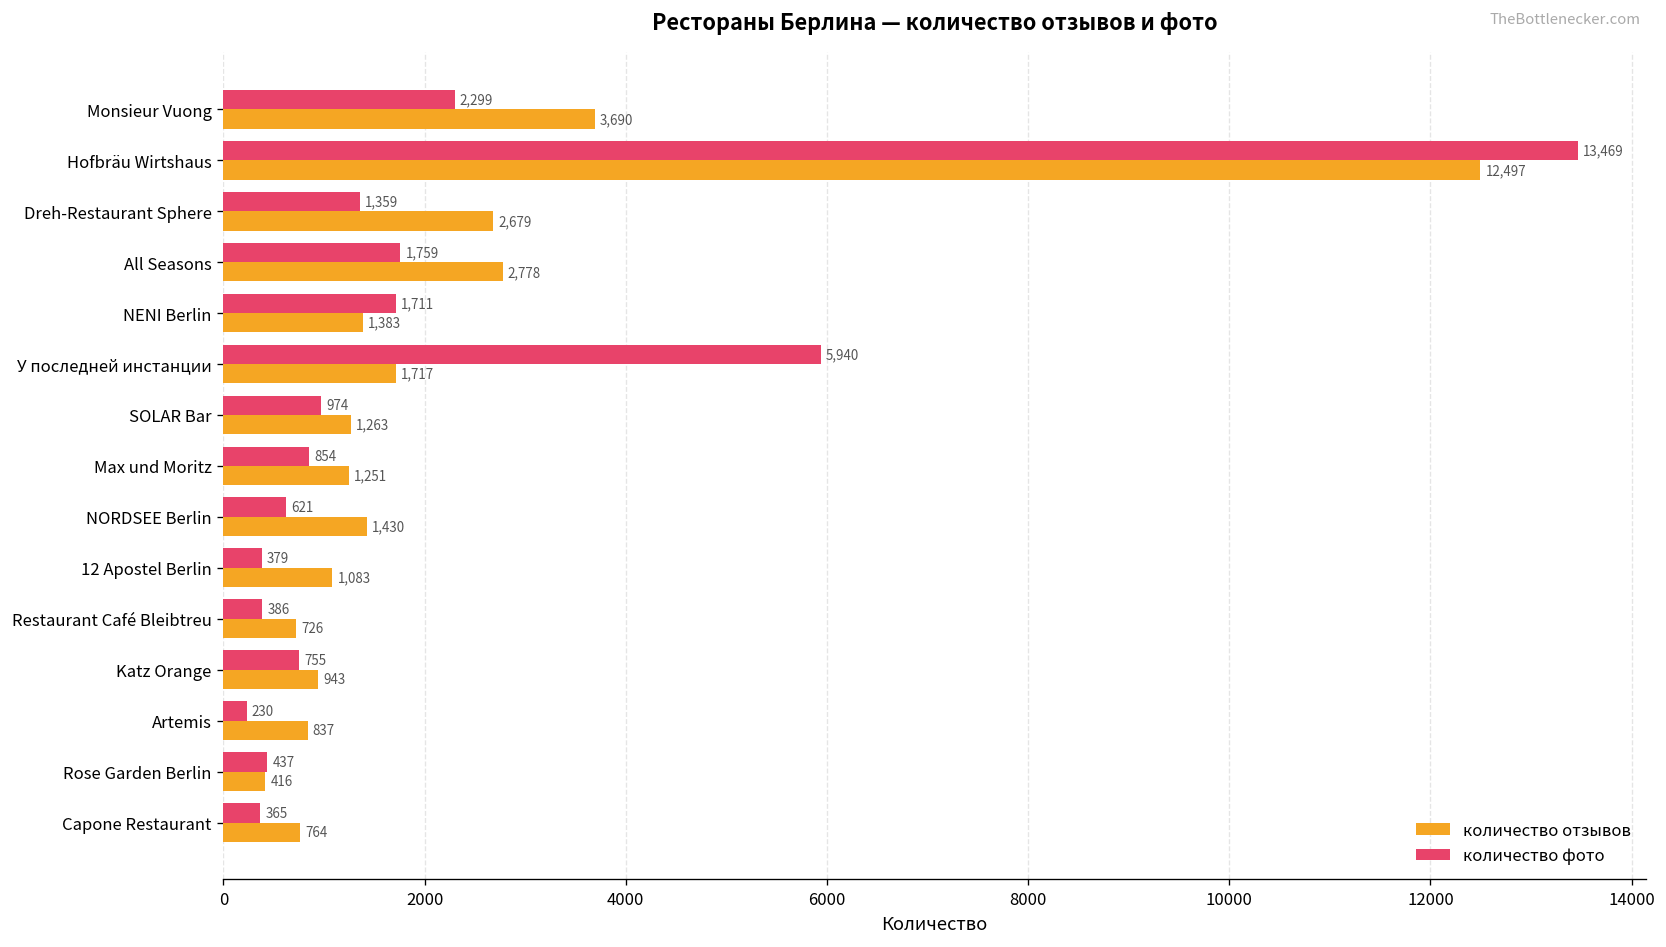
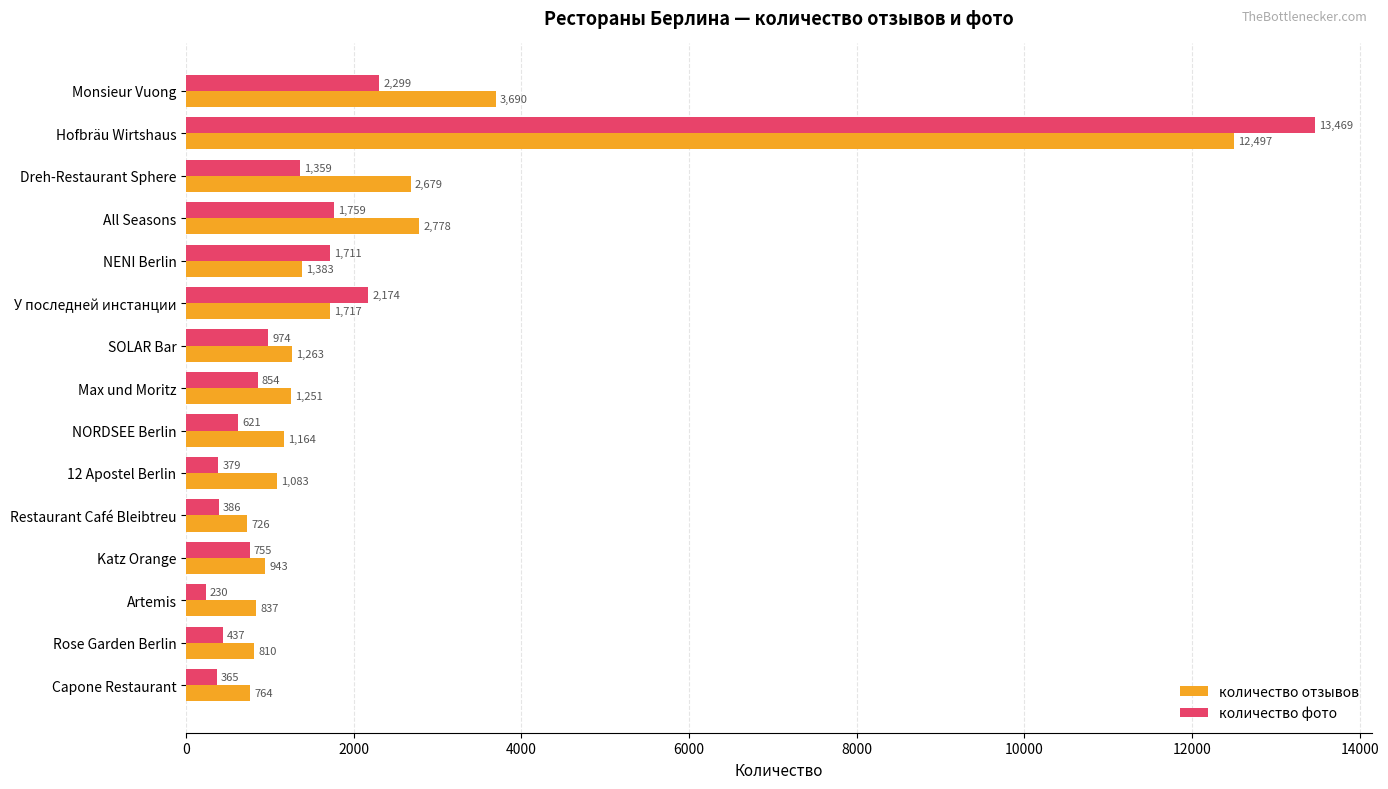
  {
    "количество отзывов": {
      "Monsieur Vuong": "3,690",
      "Hofbräu Wirtshaus": "12,497",
      "Dreh-Restaurant Sphere": "2,679",
      "All Seasons": "2,778",
      "NENI Berlin": "1,383",
      "У последней инстанции": "1,717",
      "SOLAR Bar": "1,263",
      "Max und Moritz": "1,251",
-     "NORDSEE Berlin": "1,430",
+     "NORDSEE Berlin": "1,164",
      "12 Apostel Berlin": "1,083",
      "Restaurant Café Bleibtreu": "726",
      "Katz Orange": "943",
      "Artemis": "837",
-     "Rose Garden Berlin": "416",
+     "Rose Garden Berlin": "810",
      "Capone Restaurant": "764"
    },
    "количество фото": {
      "Monsieur Vuong": "2,299",
      "Hofbräu Wirtshaus": "13,469",
      "Dreh-Restaurant Sphere": "1,359",
      "All Seasons": "1,759",
      "NENI Berlin": "1,711",
-     "У последней инстанции": "5,940",
+     "У последней инстанции": "2,174",
      "SOLAR Bar": "974",
      "Max und Moritz": "854",
      "NORDSEE Berlin": "621",
      "12 Apostel Berlin": "379",
      "Restaurant Café Bleibtreu": "386",
      "Katz Orange": "755",
      "Artemis": "230",
      "Rose Garden Berlin": "437",
      "Capone Restaurant": "365"
    }
  }
